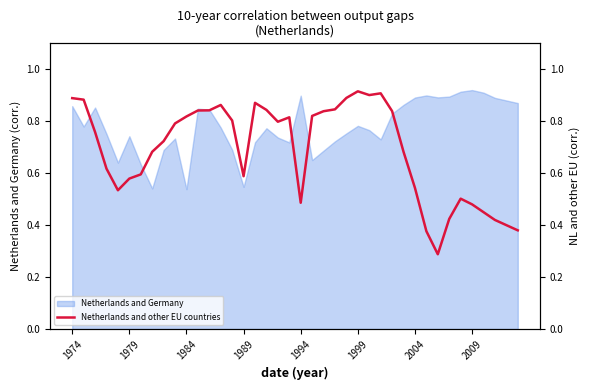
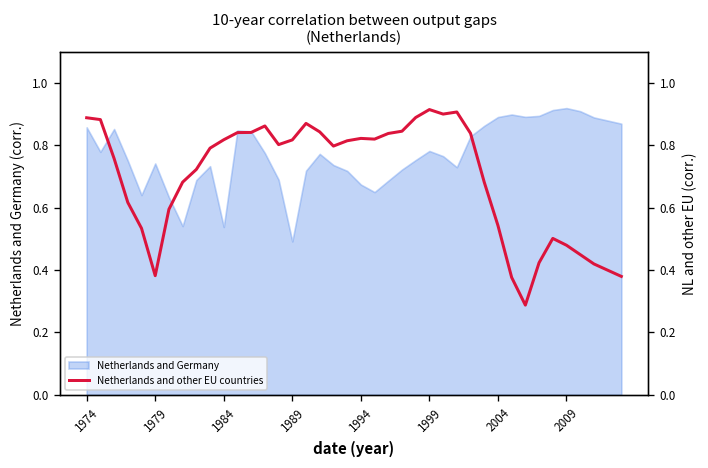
  {
    "Netherlands and Germany": {
      "1974": 0.86,
      "1979": 0.74,
      "1984": 0.54,
-     "1989": 0.55,
-     "1994": 0.90,
+     "1989": 0.49,
+     "1994": 0.67,
      "1999": 0.78,
      "2004": 0.89,
      "2009": 0.92
    },
    "Netherlands and other EU countries": {
      "1974": 0.89,
-     "1979": 0.58,
+     "1979": 0.38,
      "1984": 0.82,
-     "1989": 0.59,
-     "1994": 0.49,
+     "1989": 0.82,
+     "1994": 0.82,
      "1999": 0.92,
      "2004": 0.54,
      "2009": 0.48
    }
  }
